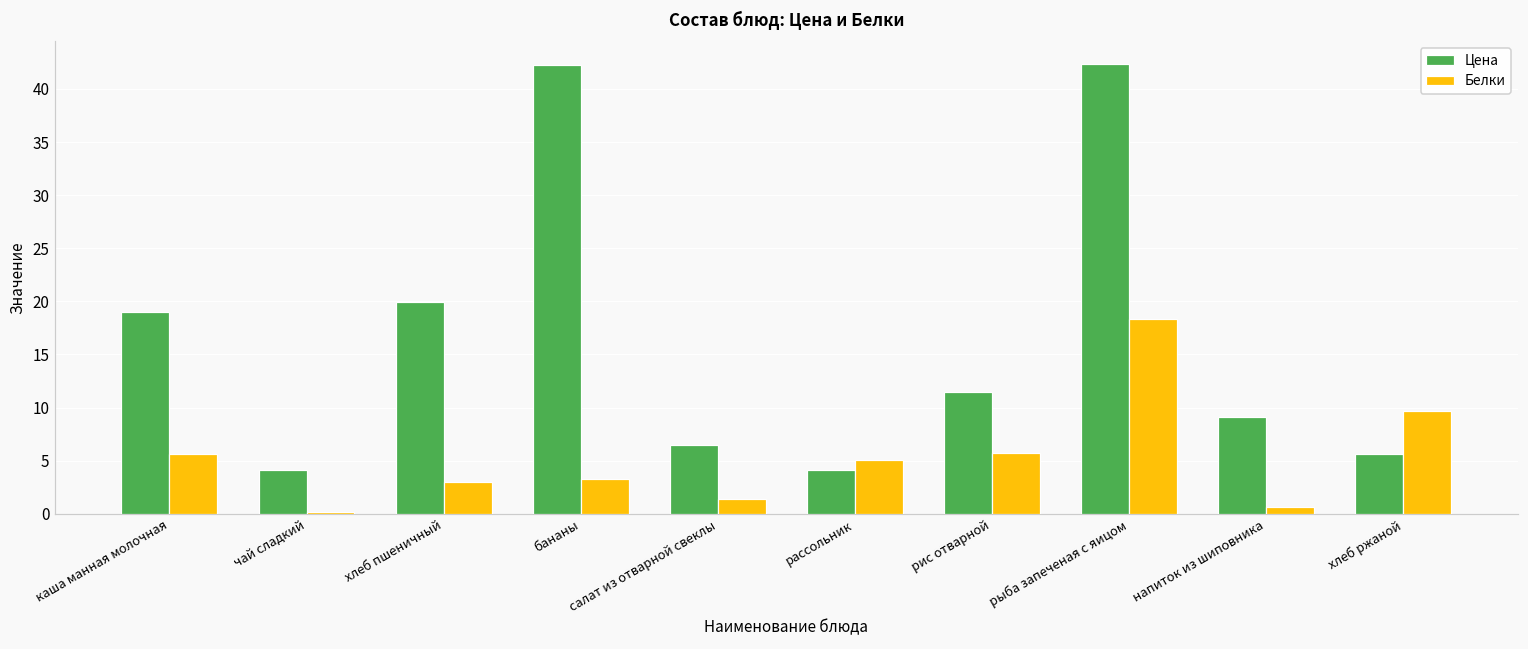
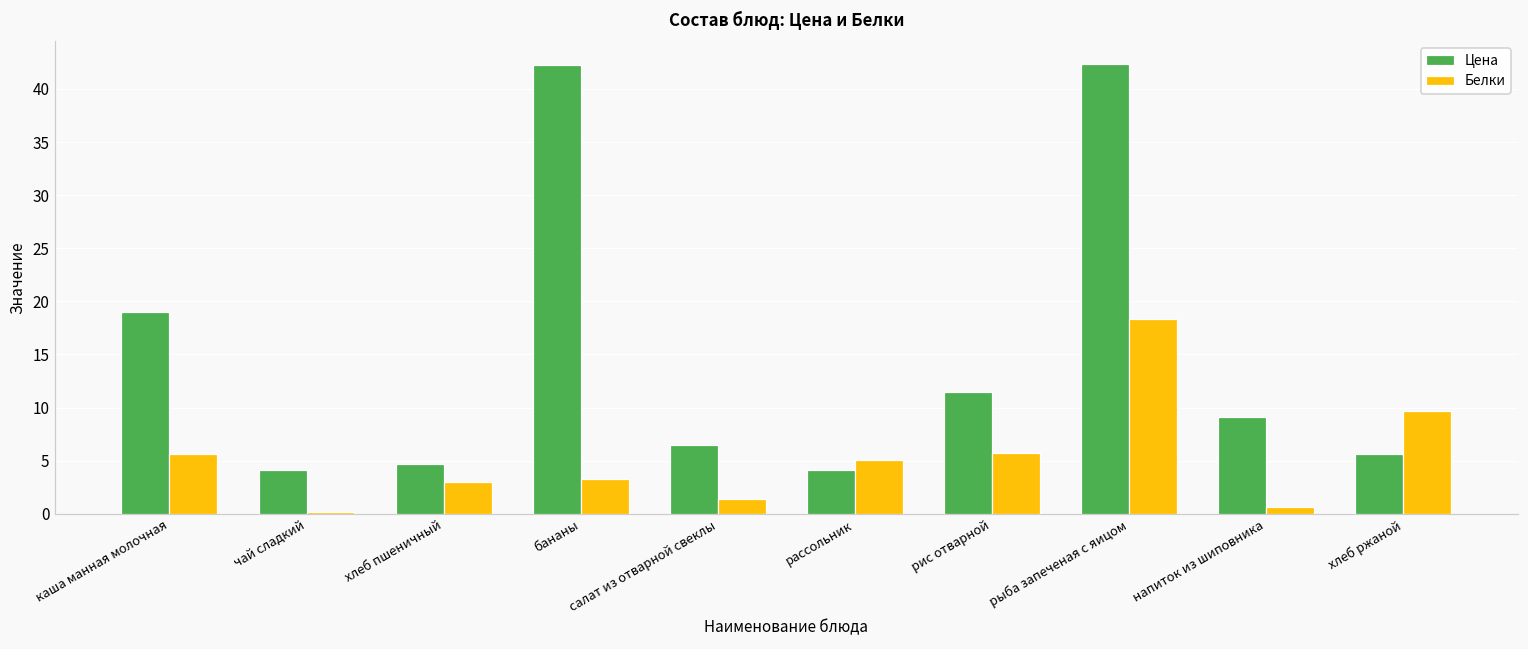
  {
    "Цена": {
      "каша манная молочная": 19,
      "чай сладкий": 4,
-     "хлеб пшеничный": 20,
+     "хлеб пшеничный": 5,
      "бананы": 42,
      "салат из отварной свеклы": 6,
      "рассольник": 4,
      "рис отварной": 12,
      "рыба запеченая с яицом": 42,
      "напиток из шиповника": 9,
      "хлеб ржаной": 6
    },
    "Белки": {
      "каша манная молочная": 6,
      "хлеб пшеничный": 3,
      "бананы": 3,
      "салат из отварной свеклы": 1,
      "рассольник": 5,
      "рис отварной": 6,
      "рыба запеченая с яицом": 18,
      "напиток из шиповника": 1,
      "хлеб ржаной": 10
    }
  }
